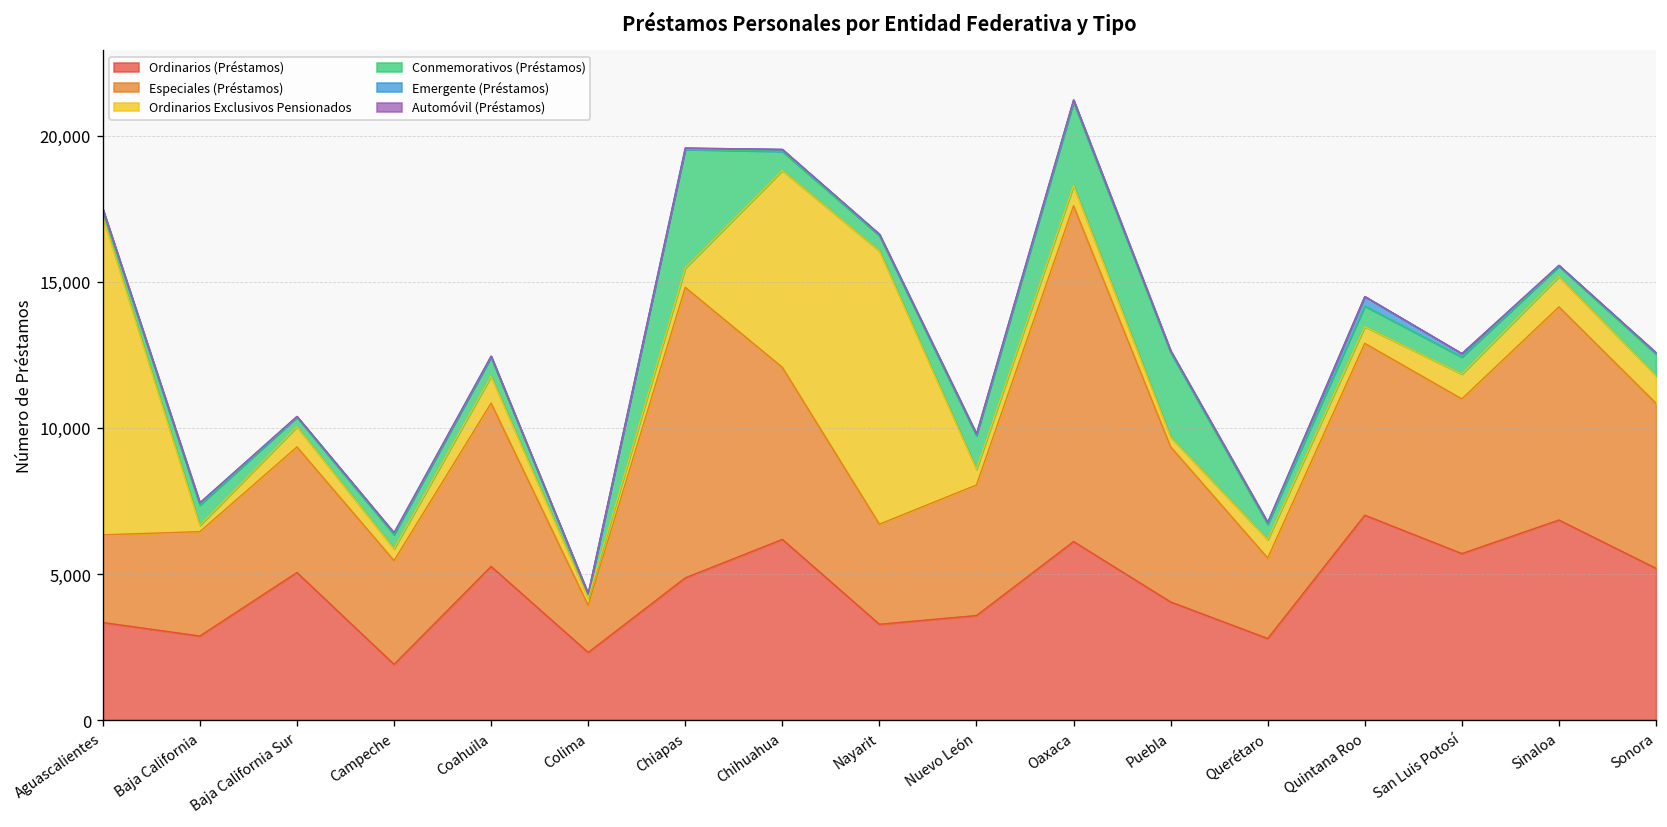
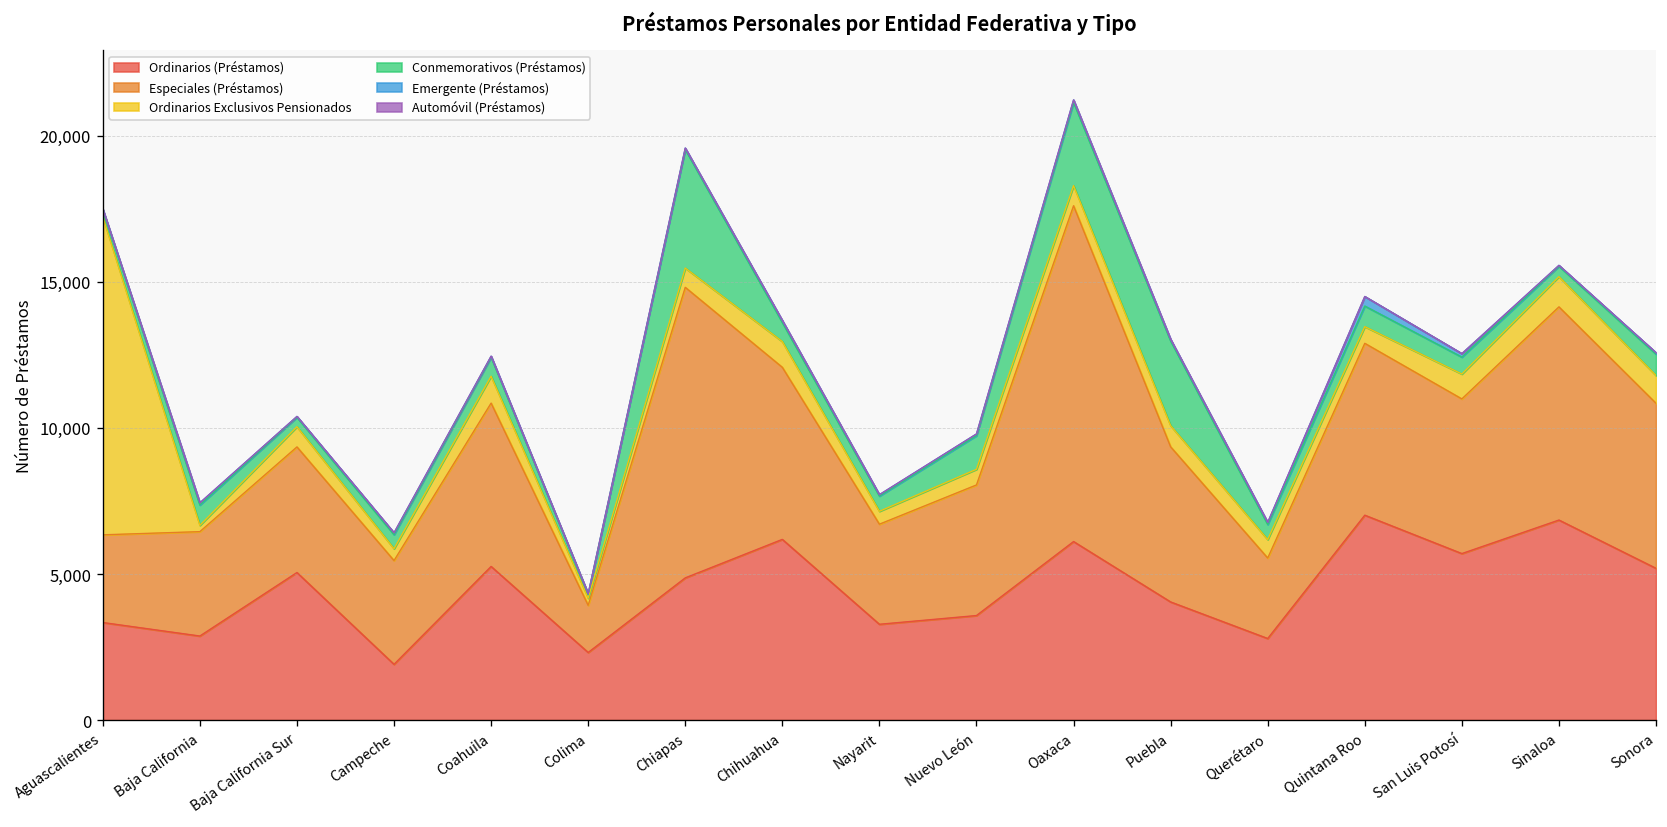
  {
    "Ordinarios Exclusivos Pensionados": {
      "Aguascalientes": "10,900",
      "Baja California": "200",
      "Baja California Sur": "700",
      "Campeche": "400",
      "Coahuila": "900",
      "Colima": "200",
      "Chiapas": "700",
-     "Chihuahua": "6,700",
-     "Nayarit": "9,400",
+     "Chihuahua": "900",
+     "Nayarit": "400",
      "Nuevo León": "500",
      "Oaxaca": "700",
-     "Puebla": "300",
+     "Puebla": "700",
      "Querétaro": "600",
      "Quintana Roo": "600",
      "San Luis Potosí": "900",
      "Sinaloa": "1,000",
      "Sonora": "1,000"
    },
    "Conmemorativos (Préstamos)": {
      "Quintana Roo": "700",
      "San Luis Potosí": "600"
    }
  }
